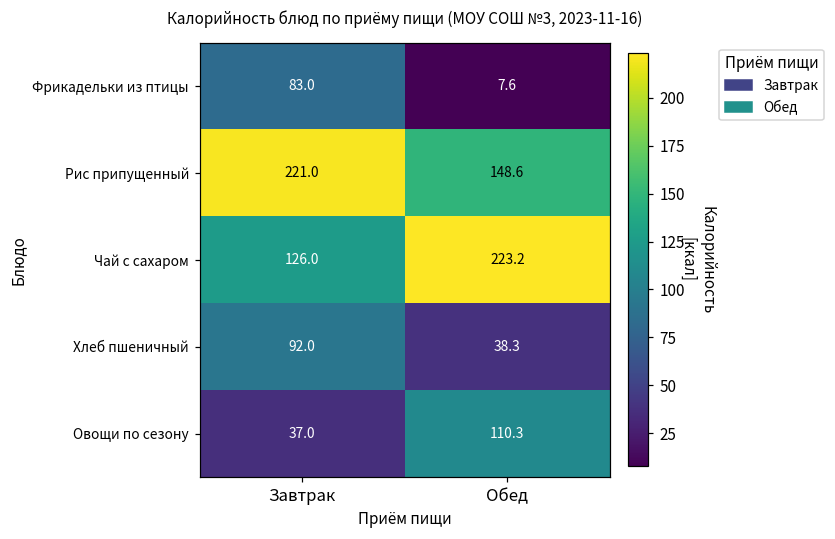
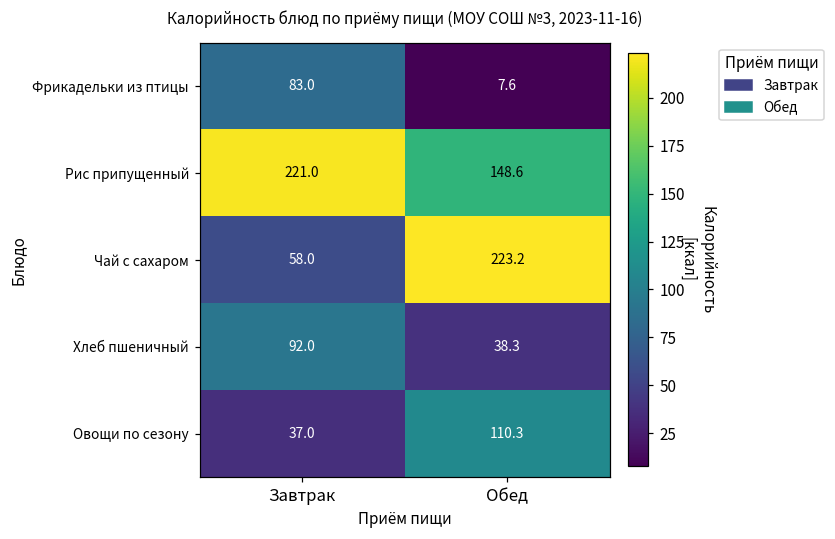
  {
    "Фрикадельки из птицы": {
      "Завтрак": 83.0,
      "Обед": 7.6
    },
    "Рис припущенный": {
      "Завтрак": 221.0,
      "Обед": 148.6
    },
    "Чай с сахаром": {
-     "Завтрак": 126.0,
+     "Завтрак": 58.0,
      "Обед": 223.2
    },
    "Хлеб пшеничный": {
      "Завтрак": 92.0,
      "Обед": 38.3
    },
    "Овощи по сезону": {
      "Завтрак": 37.0,
      "Обед": 110.3
    }
  }
